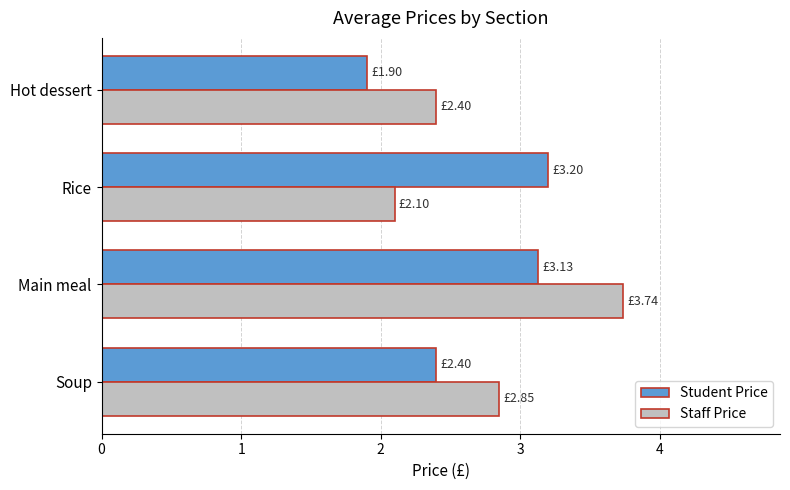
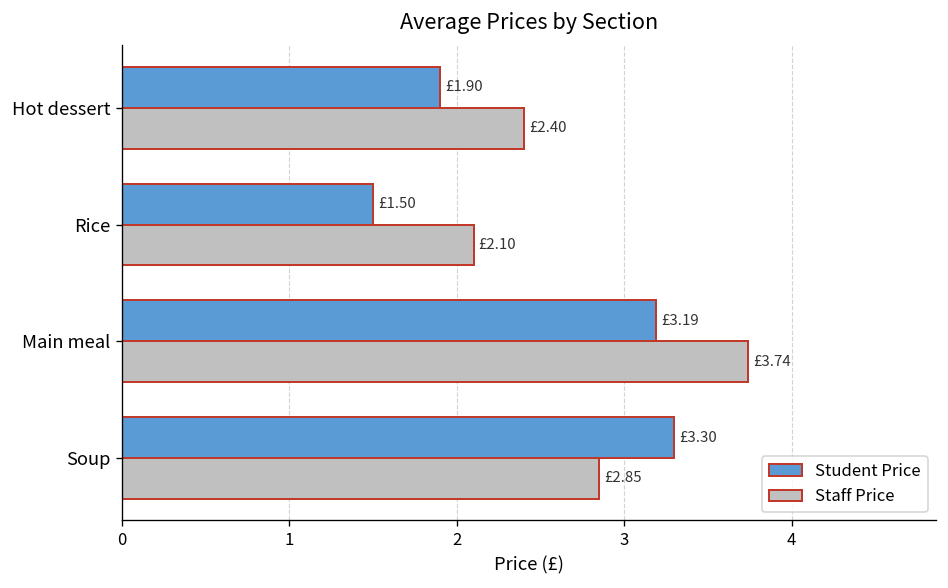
  {
    "Student Price": {
      "Hot dessert": "£1.90",
-     "Rice": "£3.20",
-     "Main meal": "£3.13",
-     "Soup": "£2.40"
+     "Rice": "£1.50",
+     "Main meal": "£3.19",
+     "Soup": "£3.30"
    },
    "Staff Price": {
      "Hot dessert": "£2.40",
      "Rice": "£2.10",
      "Main meal": "£3.74",
      "Soup": "£2.85"
    }
  }
